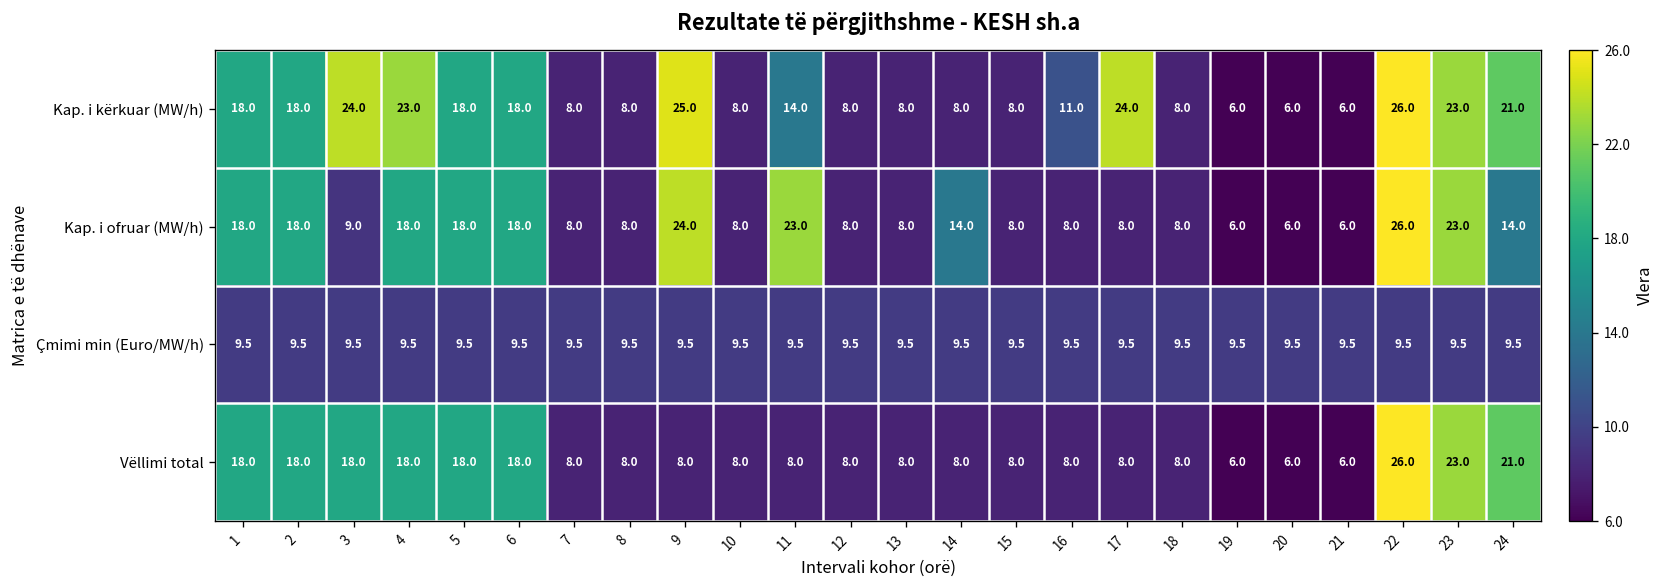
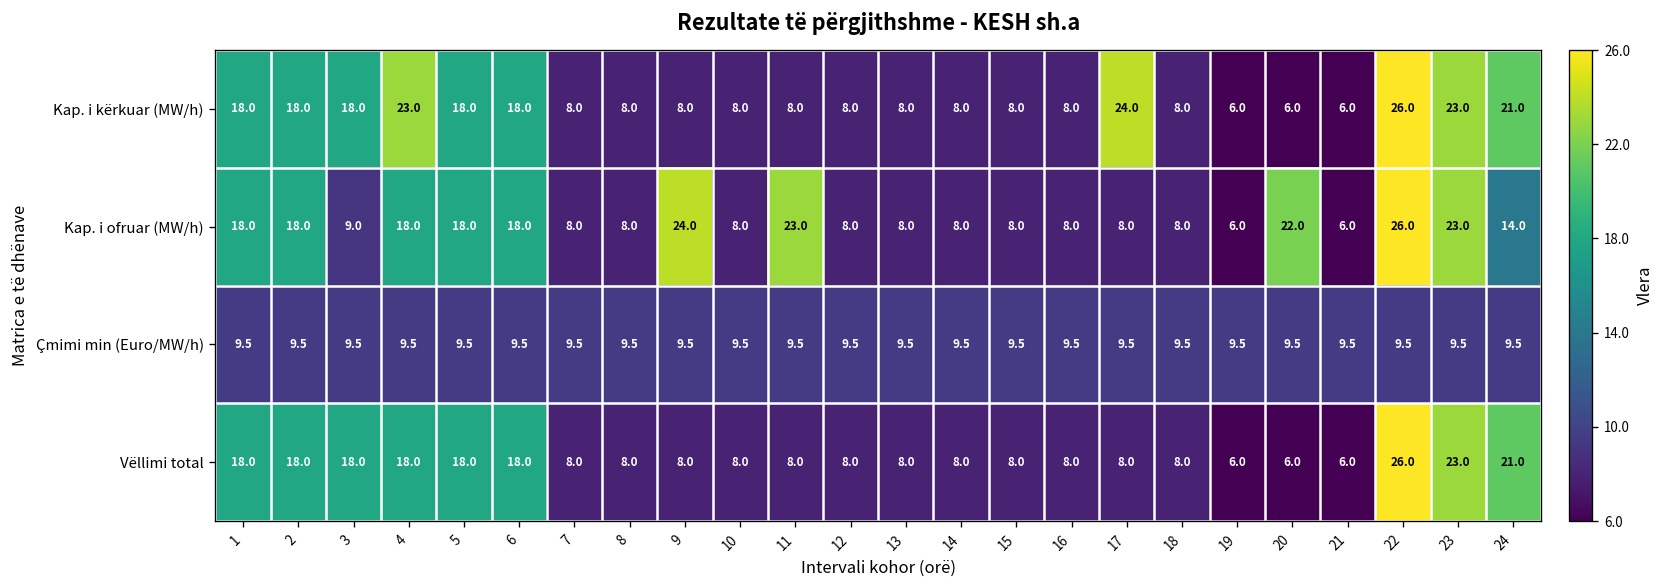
  {
    "Kap. i kërkuar (MW/h)": {
      "1": 18.0,
      "2": 18.0,
-     "3": 24.0,
+     "3": 18.0,
      "4": 23.0,
      "5": 18.0,
      "6": 18.0,
      "7": 8.0,
      "8": 8.0,
-     "9": 25.0,
+     "9": 8.0,
      "10": 8.0,
-     "11": 14.0,
+     "11": 8.0,
      "12": 8.0,
      "13": 8.0,
      "14": 8.0,
      "15": 8.0,
-     "16": 11.0,
+     "16": 8.0,
      "17": 24.0,
      "18": 8.0,
      "19": 6.0,
      "20": 6.0,
      "21": 6.0,
      "22": 26.0,
      "23": 23.0,
      "24": 21.0
    },
    "Kap. i ofruar (MW/h)": {
      "1": 18.0,
      "2": 18.0,
      "3": 9.0,
      "4": 18.0,
      "5": 18.0,
      "6": 18.0,
      "7": 8.0,
      "8": 8.0,
      "9": 24.0,
      "10": 8.0,
      "11": 23.0,
      "12": 8.0,
      "13": 8.0,
-     "14": 14.0,
+     "14": 8.0,
      "15": 8.0,
      "16": 8.0,
      "17": 8.0,
      "18": 8.0,
      "19": 6.0,
-     "20": 6.0,
+     "20": 22.0,
      "21": 6.0,
      "22": 26.0,
      "23": 23.0,
      "24": 14.0
    },
    "Çmimi min (Euro/MW/h)": {
      "1": 9.5,
      "2": 9.5,
      "3": 9.5,
      "4": 9.5,
      "5": 9.5,
      "6": 9.5,
      "7": 9.5,
      "8": 9.5,
      "9": 9.5,
      "10": 9.5,
      "11": 9.5,
      "12": 9.5,
      "13": 9.5,
      "14": 9.5,
      "15": 9.5,
      "16": 9.5,
      "17": 9.5,
      "18": 9.5,
      "19": 9.5,
      "20": 9.5,
      "21": 9.5,
      "22": 9.5,
      "23": 9.5,
      "24": 9.5
    },
    "Vëllimi total": {
      "1": 18.0,
      "2": 18.0,
      "3": 18.0,
      "4": 18.0,
      "5": 18.0,
      "6": 18.0,
      "7": 8.0,
      "8": 8.0,
      "9": 8.0,
      "10": 8.0,
      "11": 8.0,
      "12": 8.0,
      "13": 8.0,
      "14": 8.0,
      "15": 8.0,
      "16": 8.0,
      "17": 8.0,
      "18": 8.0,
      "19": 6.0,
      "20": 6.0,
      "21": 6.0,
      "22": 26.0,
      "23": 23.0,
      "24": 21.0
    }
  }
